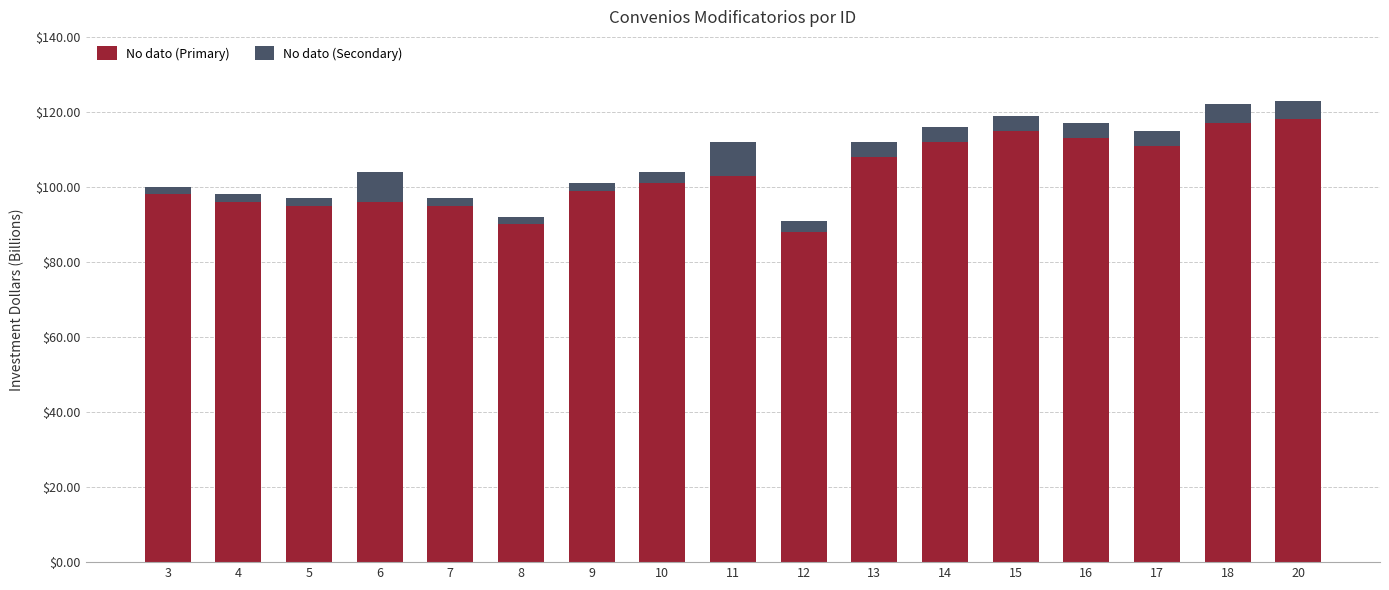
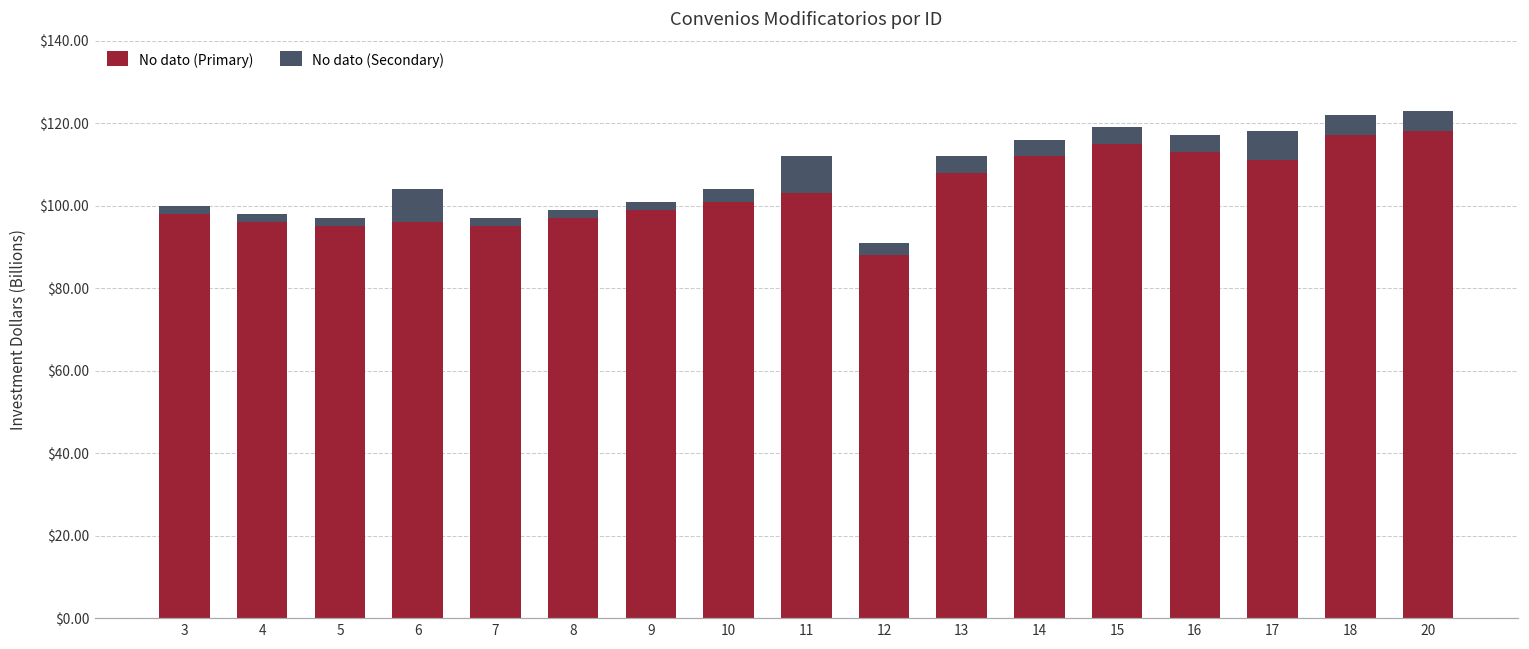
  {
    "No dato (Primary)": {
      "3": "$98",
      "4": "$96",
      "5": "$95",
      "6": "$96",
      "7": "$95",
-     "8": "$90",
+     "8": "$97",
      "9": "$99",
      "10": "$101",
      "11": "$103",
      "12": "$88",
      "13": "$108",
      "14": "$112",
      "15": "$115",
      "16": "$113",
      "17": "$111",
      "18": "$117",
      "20": "$118"
    },
    "No dato (Secondary)": {
      "3": "$2",
      "4": "$2",
      "5": "$2",
      "6": "$8",
      "7": "$2",
      "8": "$2",
      "9": "$2",
      "10": "$3",
      "11": "$9",
      "12": "$3",
      "13": "$4",
      "14": "$4",
      "15": "$4",
      "16": "$4",
-     "17": "$4",
+     "17": "$7",
      "18": "$5",
      "20": "$5"
    }
  }
